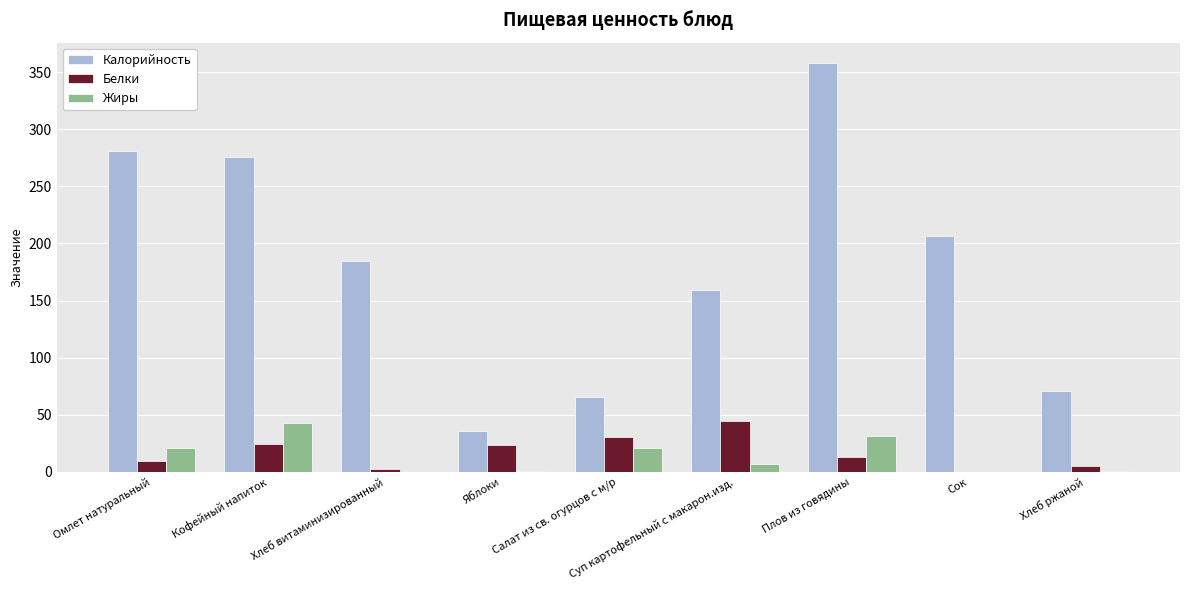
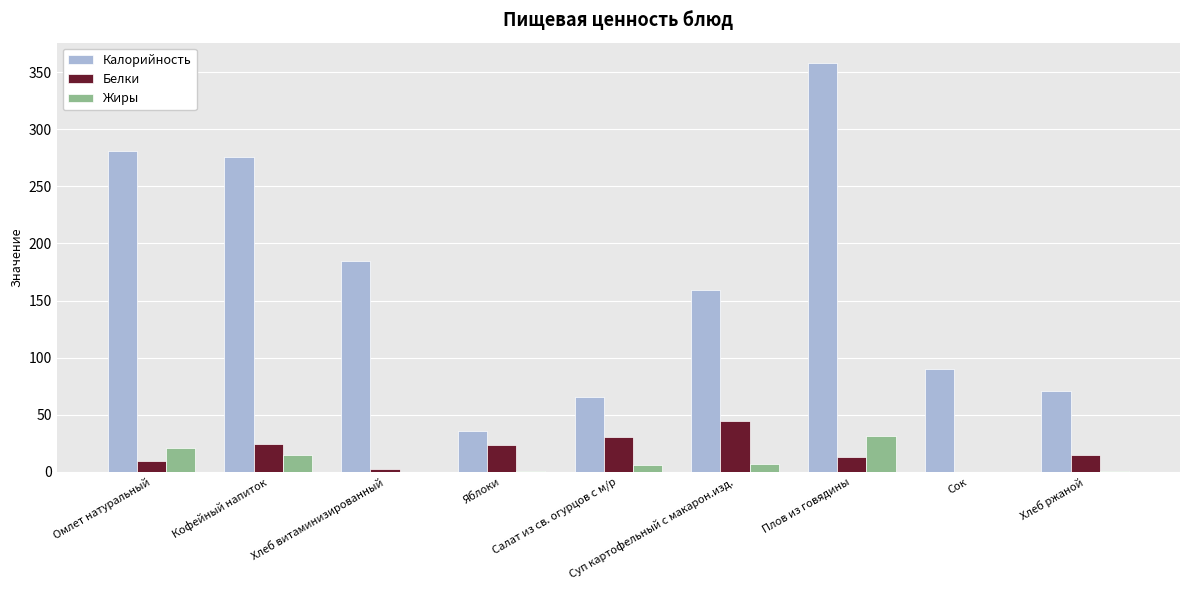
  {
    "Калорийность": {
      "Омлет натуральный": 281,
      "Кофейный напиток": 276,
      "Хлеб витаминизированный": 185,
      "Яблоки": 36,
      "Салат из св. огурцов с м/р": 66,
      "Суп картофельный с макарон.изд.": 159,
      "Плов из говядины": 358,
-     "Сок": 207,
+     "Сок": 90,
      "Хлеб ржаной": 71
    },
    "Белки": {
      "Омлет натуральный": 10,
      "Кофейный напиток": 24,
      "Хлеб витаминизированный": 2,
      "Яблоки": 24,
      "Салат из св. огурцов с м/р": 31,
      "Суп картофельный с макарон.изд.": 45,
      "Плов из говядины": 13,
      "Сок": 0,
-     "Хлеб ржаной": 5
+     "Хлеб ржаной": 15
    },
    "Жиры": {
      "Омлет натуральный": 21,
-     "Кофейный напиток": 43,
-     "Салат из св. огурцов с м/р": 21,
+     "Кофейный напиток": 15,
+     "Салат из св. огурцов с м/р": 6,
      "Суп картофельный с макарон.изд.": 7,
      "Плов из говядины": 31,
      "Сок": 0
    }
  }
